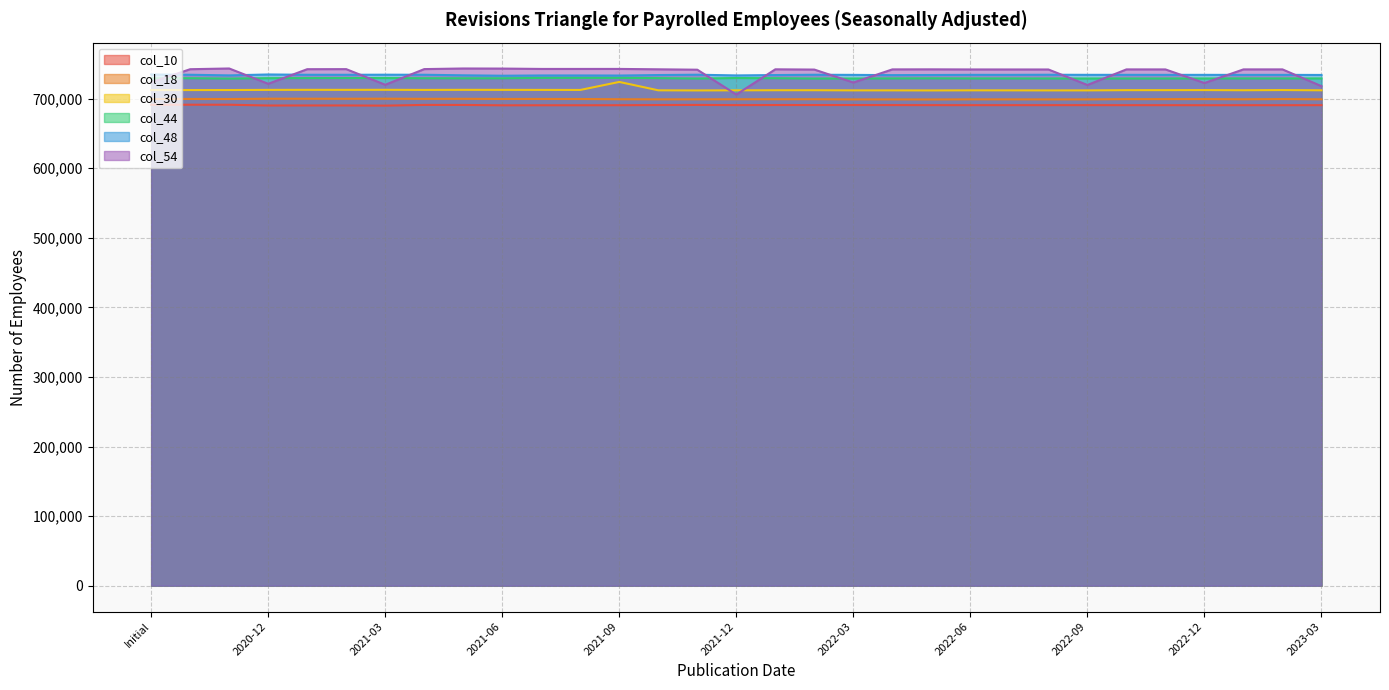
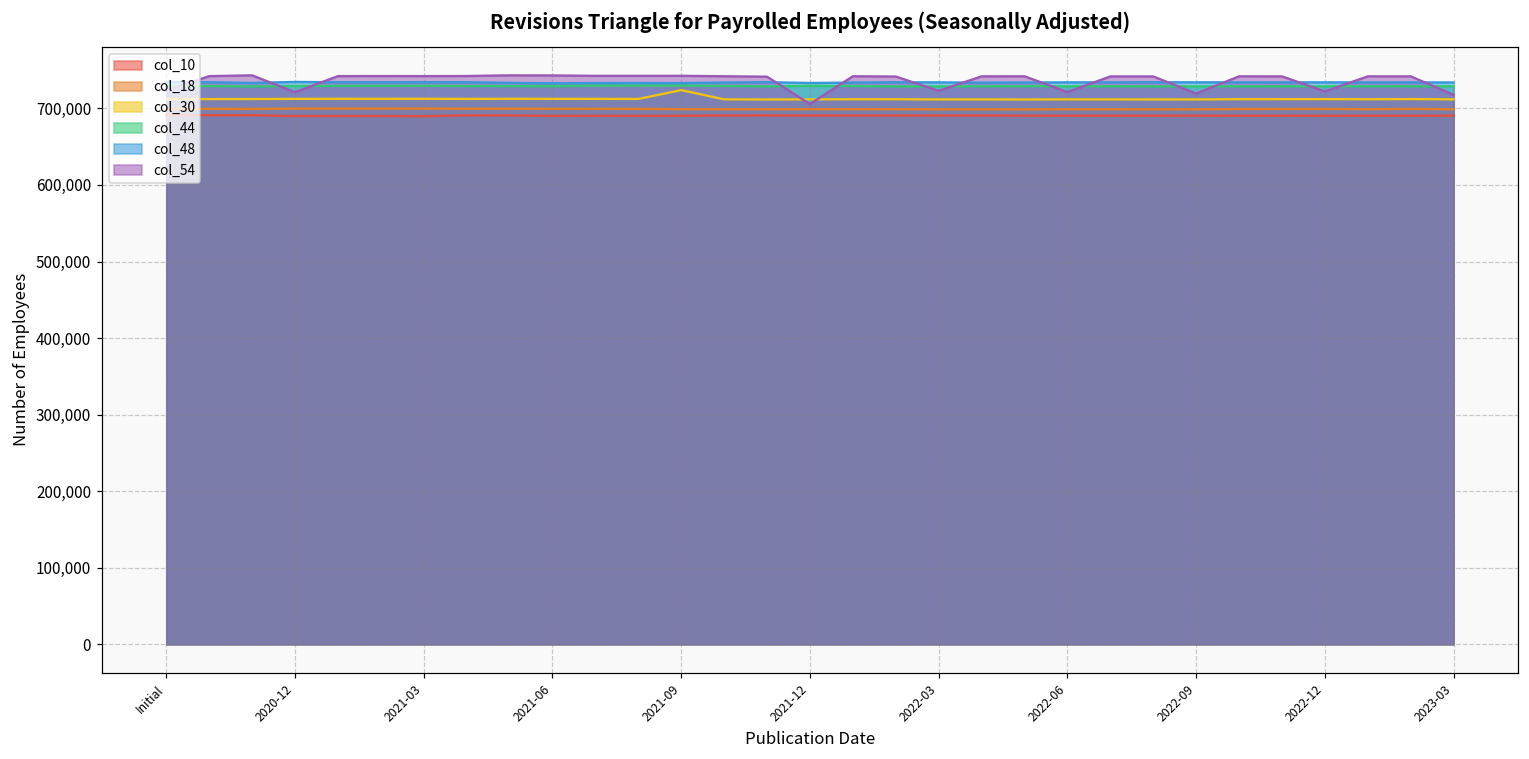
  {
    "col_30": {
      "2020-12": "710,000",
      "2021-03": "710,000",
      "2021-06": "710,000",
      "2021-09": "720,000",
      "2021-12": "710,000",
      "2022-03": "710,000",
      "2022-06": "710,000",
      "2022-09": "710,000",
      "2022-12": "710,000",
      "2023-03": "710,000"
    },
    "col_44": {
      "2020-12": "730,000",
      "2021-03": "730,000",
      "2021-06": "730,000",
      "2021-12": "730,000",
      "2022-03": "730,000",
      "2022-06": "730,000",
      "2022-09": "730,000",
      "2022-12": "730,000",
      "2023-03": "730,000"
    },
    "col_48": {
      "2020-12": "730,000",
      "2021-03": "730,000",
      "2021-06": "730,000",
      "2021-12": "730,000",
      "2022-03": "730,000",
      "2022-06": "730,000",
      "2022-09": "730,000",
      "2022-12": "730,000",
      "2023-03": "730,000"
    },
    "col_54": {
      "2020-12": "720,000",
-     "2021-03": "720,000",
+     "2021-03": "740,000",
      "2021-06": "740,000",
      "2021-09": "740,000",
      "2021-12": "710,000",
      "2022-03": "720,000",
-     "2022-06": "740,000",
+     "2022-06": "720,000",
      "2022-09": "720,000",
      "2022-12": "720,000",
      "2023-03": "720,000"
    }
  }
